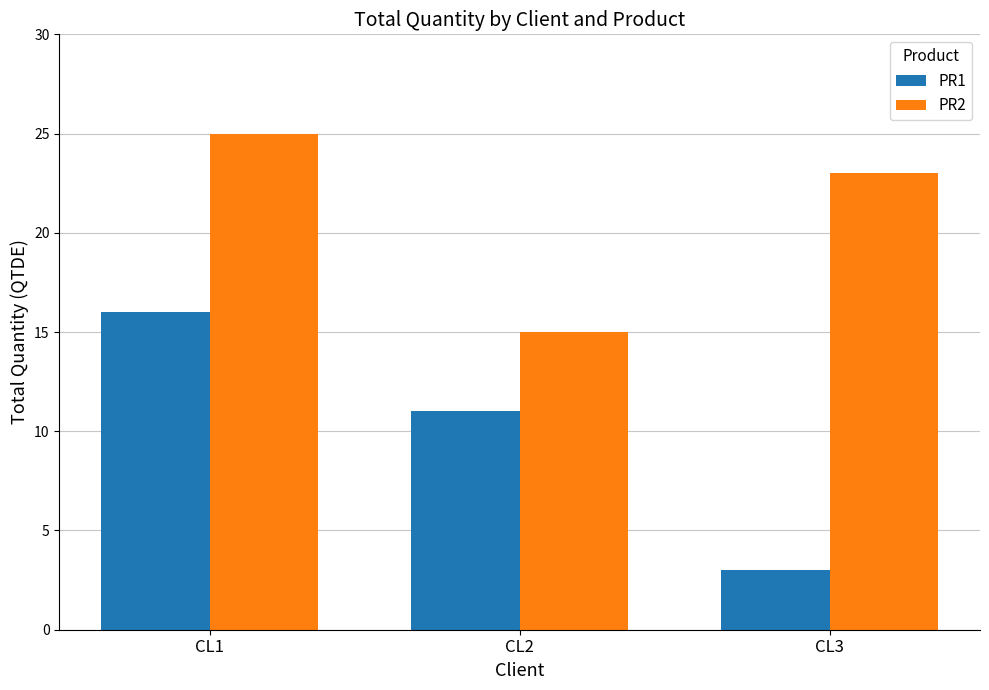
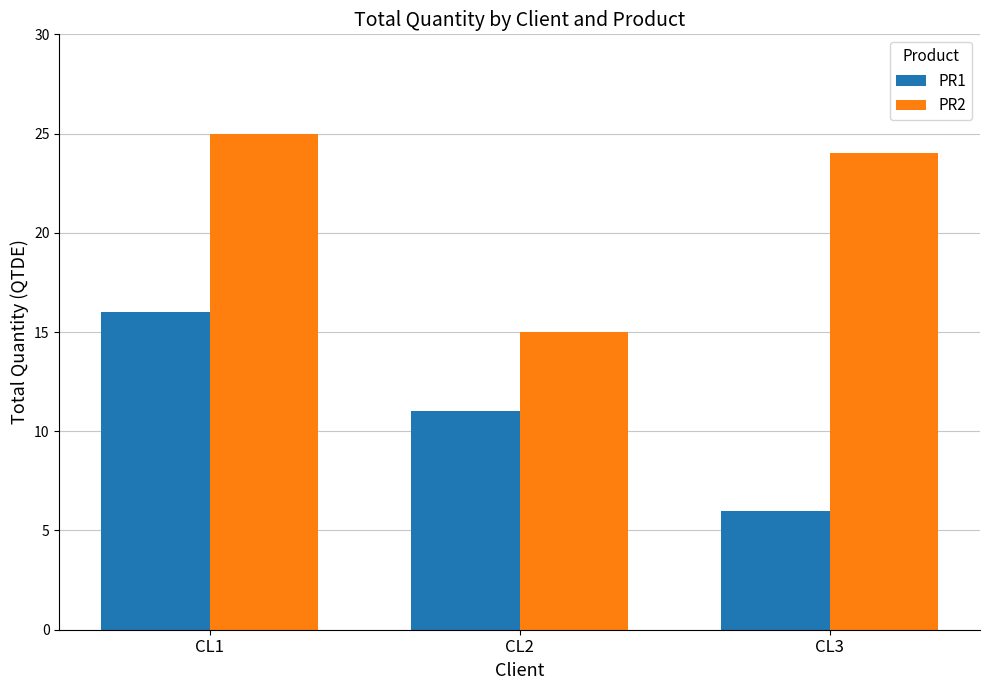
  {
    "PR1": {
      "CL1": 16,
      "CL2": 11,
-     "CL3": 3
+     "CL3": 6
    },
    "PR2": {
      "CL1": 25,
      "CL2": 15,
-     "CL3": 23
+     "CL3": 24
    }
  }
